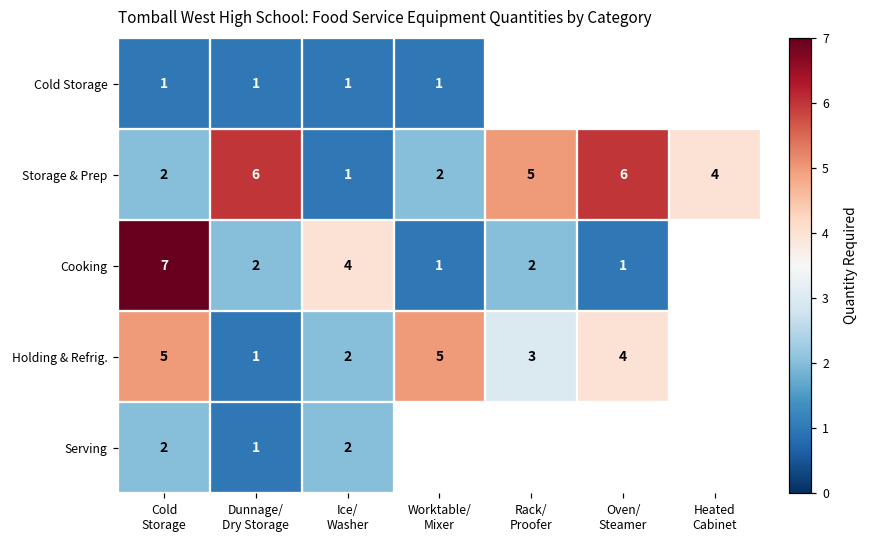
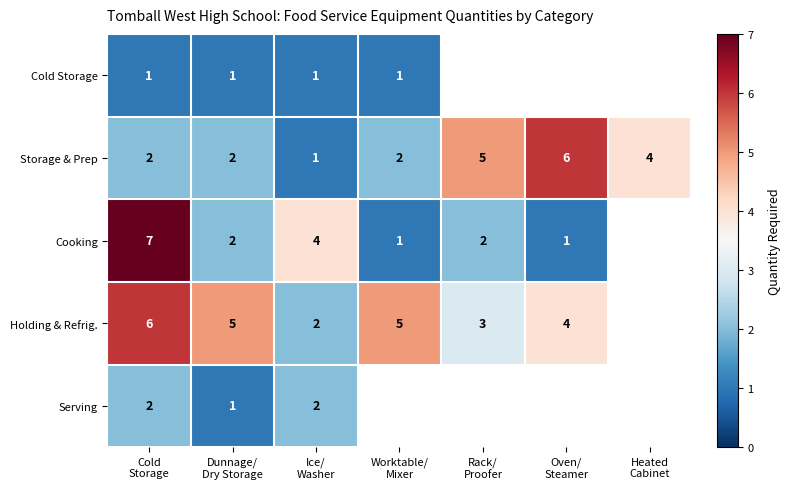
  {
    "Cold Storage": {
      "Cold Storage": 1,
      "Dunnage/ Dry Storage": 1,
      "Ice/ Washer": 1,
      "Worktable/ Mixer": 1
    },
    "Storage & Prep": {
      "Cold Storage": 2,
-     "Dunnage/ Dry Storage": 6,
+     "Dunnage/ Dry Storage": 2,
      "Ice/ Washer": 1,
      "Worktable/ Mixer": 2,
      "Rack/ Proofer": 5,
      "Oven/ Steamer": 6,
      "Heated Cabinet": 4
    },
    "Cooking": {
      "Cold Storage": 7,
      "Dunnage/ Dry Storage": 2,
      "Ice/ Washer": 4,
      "Worktable/ Mixer": 1,
      "Rack/ Proofer": 2,
      "Oven/ Steamer": 1
    },
    "Holding & Refrig.": {
-     "Cold Storage": 5,
-     "Dunnage/ Dry Storage": 1,
+     "Cold Storage": 6,
+     "Dunnage/ Dry Storage": 5,
      "Ice/ Washer": 2,
      "Worktable/ Mixer": 5,
      "Rack/ Proofer": 3,
      "Oven/ Steamer": 4
    },
    "Serving": {
      "Cold Storage": 2,
      "Dunnage/ Dry Storage": 1,
      "Ice/ Washer": 2
    }
  }
